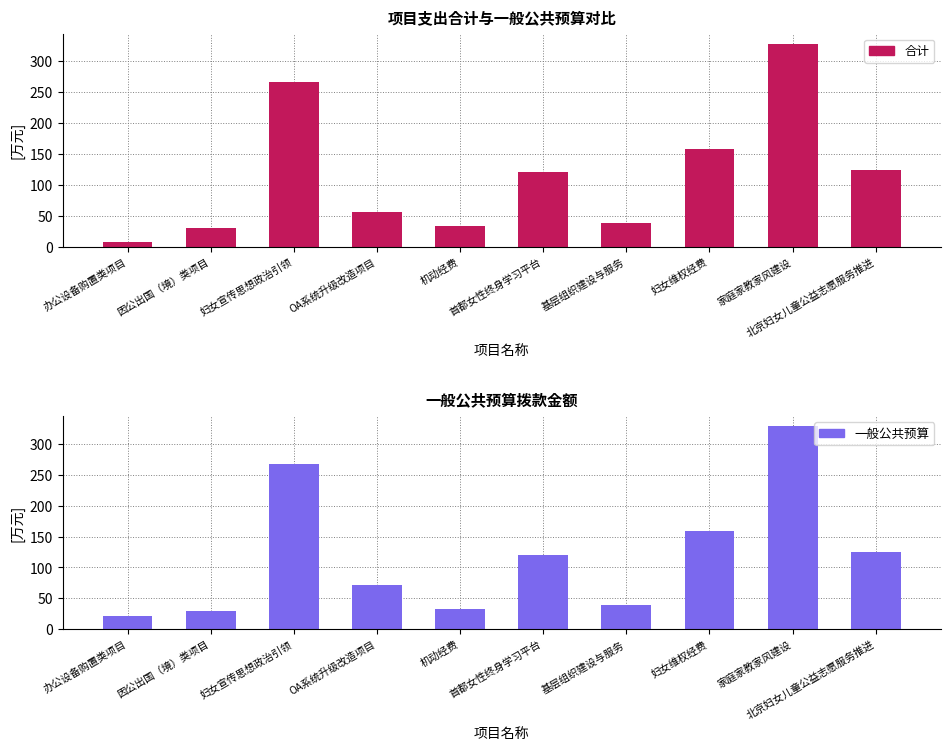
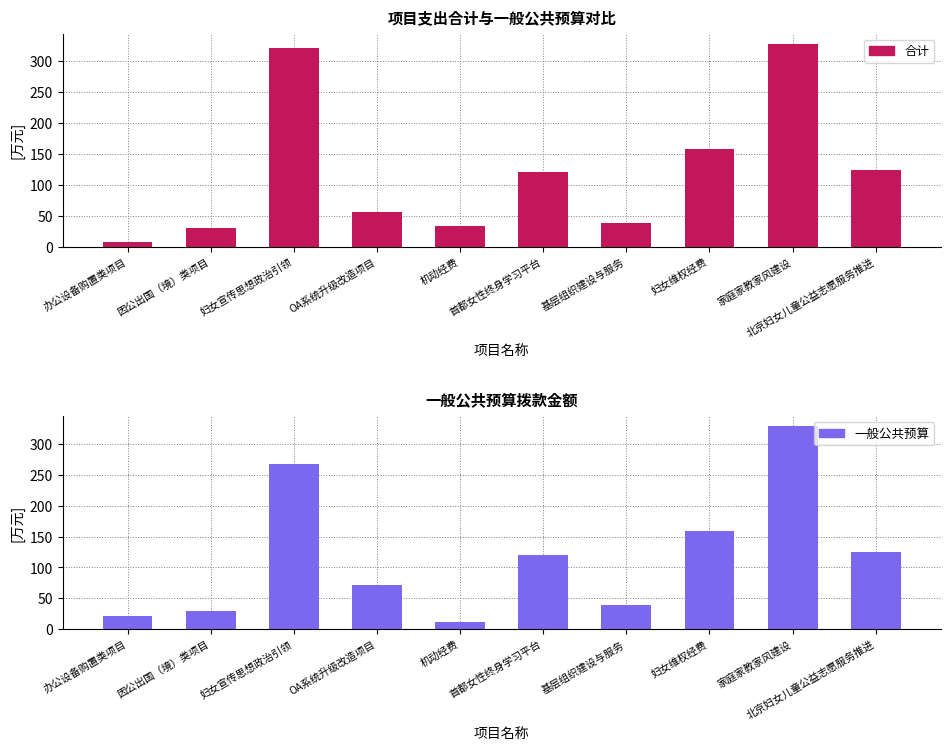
  {
    "项目支出合计与一般公共预算对比": {
      "办公设备购置类项目": 10,
      "因公出国（境）类项目": 30,
-     "妇女宣传思想政治引领": 270,
+     "妇女宣传思想政治引领": 320,
      "OA系统升级改造项目": 60,
      "机动经费": 30,
      "首都女性终身学习平台": 120,
      "基层组织建设与服务": 40,
      "妇女维权经费": 160,
      "家庭家教家风建设": 330,
      "北京妇女儿童公益志愿服务推进": 120
    },
    "一般公共预算拨款金额": {
      "办公设备购置类项目": 20,
      "因公出国（境）类项目": 30,
      "妇女宣传思想政治引领": 270,
      "OA系统升级改造项目": 70,
-     "机动经费": 30,
+     "机动经费": 10,
      "首都女性终身学习平台": 120,
      "基层组织建设与服务": 40,
      "妇女维权经费": 160,
      "家庭家教家风建设": 330,
      "北京妇女儿童公益志愿服务推进": 120
    }
  }
